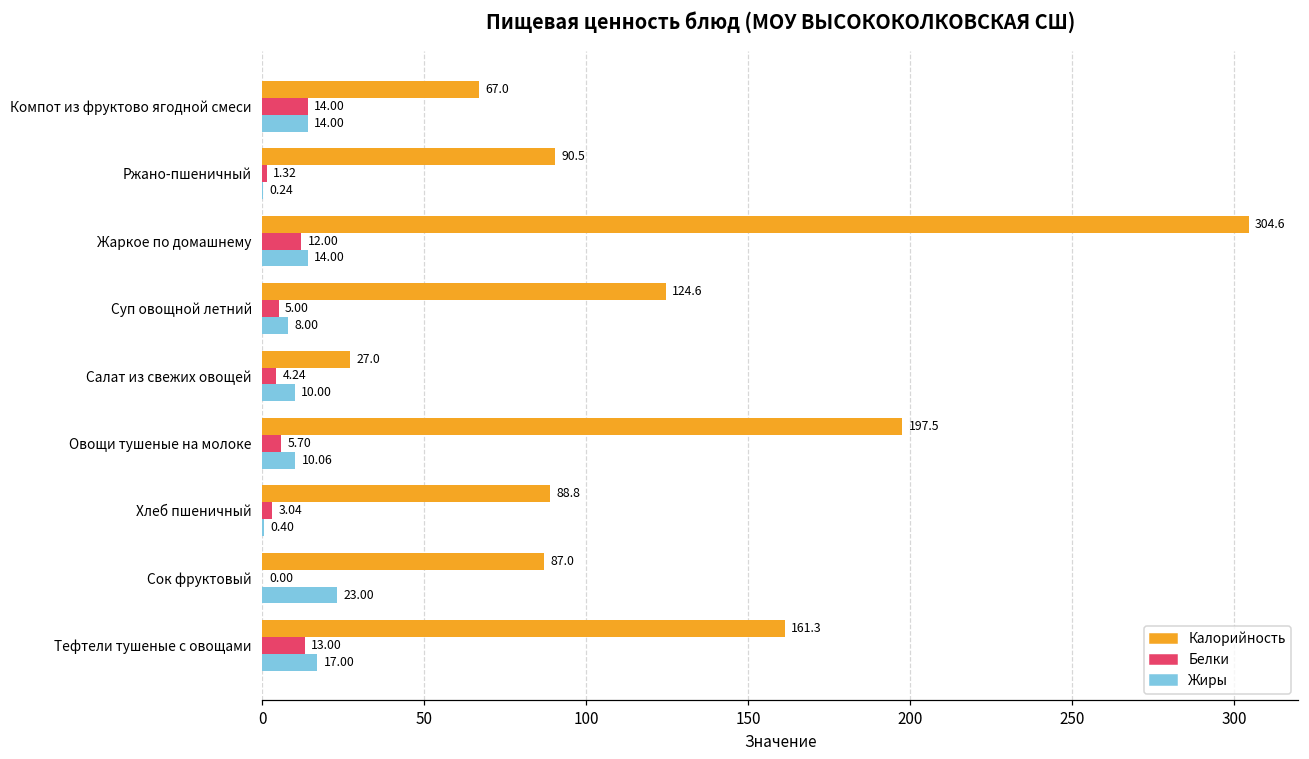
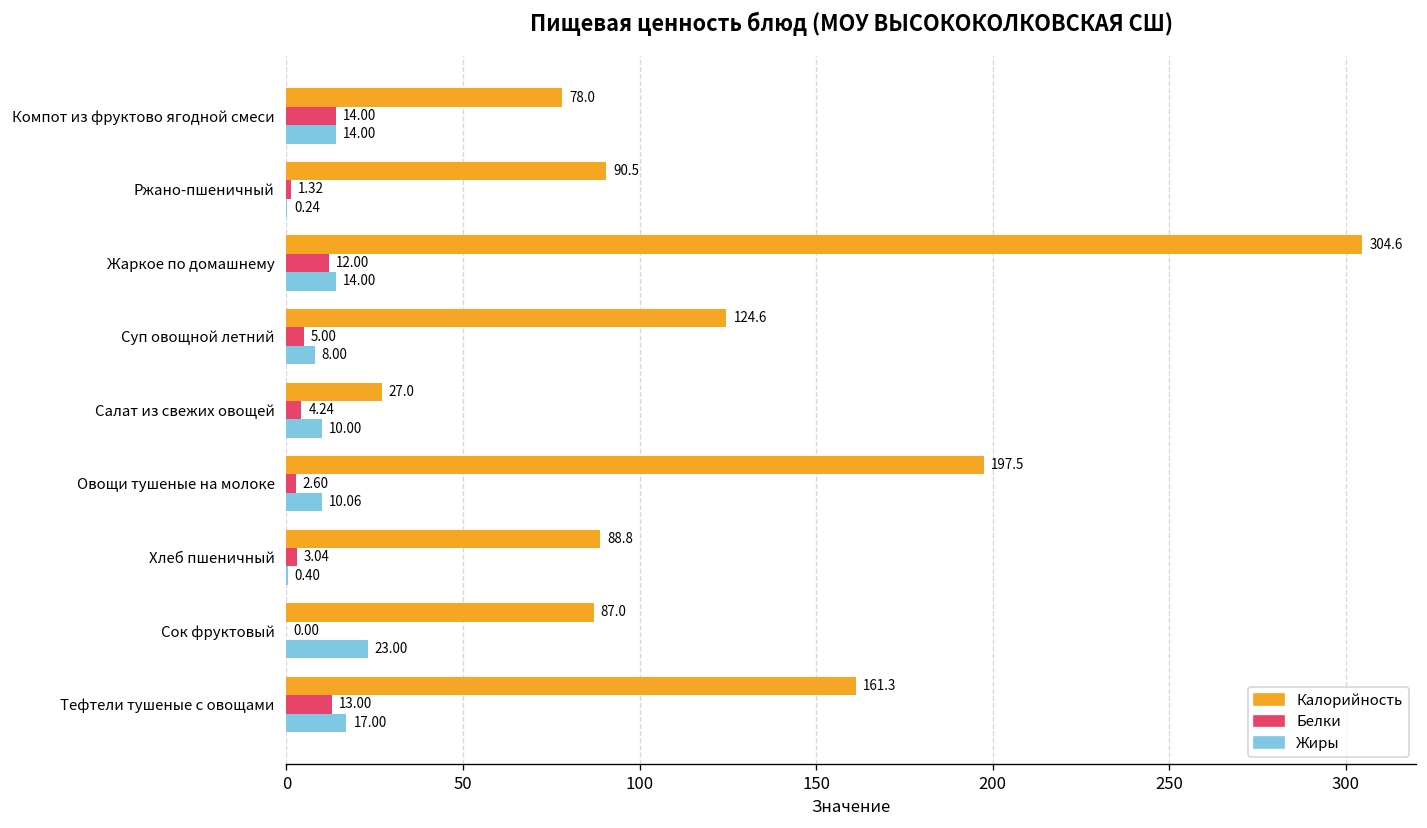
  {
    "Калорийность": {
-     "Компот из фруктово ягодной смеси": 67.0,
+     "Компот из фруктово ягодной смеси": 78.0,
      "Ржано-пшеничный": 90.5,
      "Жаркое по домашнему": 304.6,
      "Суп овощной летний": 124.6,
      "Салат из свежих овощей": 27.0,
      "Овощи тушеные на молоке": 197.5,
      "Хлеб пшеничный": 88.8,
      "Сок фруктовый": 87.0,
      "Тефтели тушеные с овощами": 161.3
    },
    "Белки": {
      "Компот из фруктово ягодной смеси": 14.00,
      "Ржано-пшеничный": 1.32,
      "Жаркое по домашнему": 12.00,
      "Суп овощной летний": 5.00,
      "Салат из свежих овощей": 4.24,
-     "Овощи тушеные на молоке": 5.70,
+     "Овощи тушеные на молоке": 2.60,
      "Хлеб пшеничный": 3.04,
      "Сок фруктовый": 0.00,
      "Тефтели тушеные с овощами": 13.00
    },
    "Жиры": {
      "Компот из фруктово ягодной смеси": 14.00,
      "Ржано-пшеничный": 0.24,
      "Жаркое по домашнему": 14.00,
      "Суп овощной летний": 8.00,
      "Салат из свежих овощей": 10.00,
      "Овощи тушеные на молоке": 10.06,
      "Хлеб пшеничный": 0.40,
      "Сок фруктовый": 23.00,
      "Тефтели тушеные с овощами": 17.00
    }
  }
